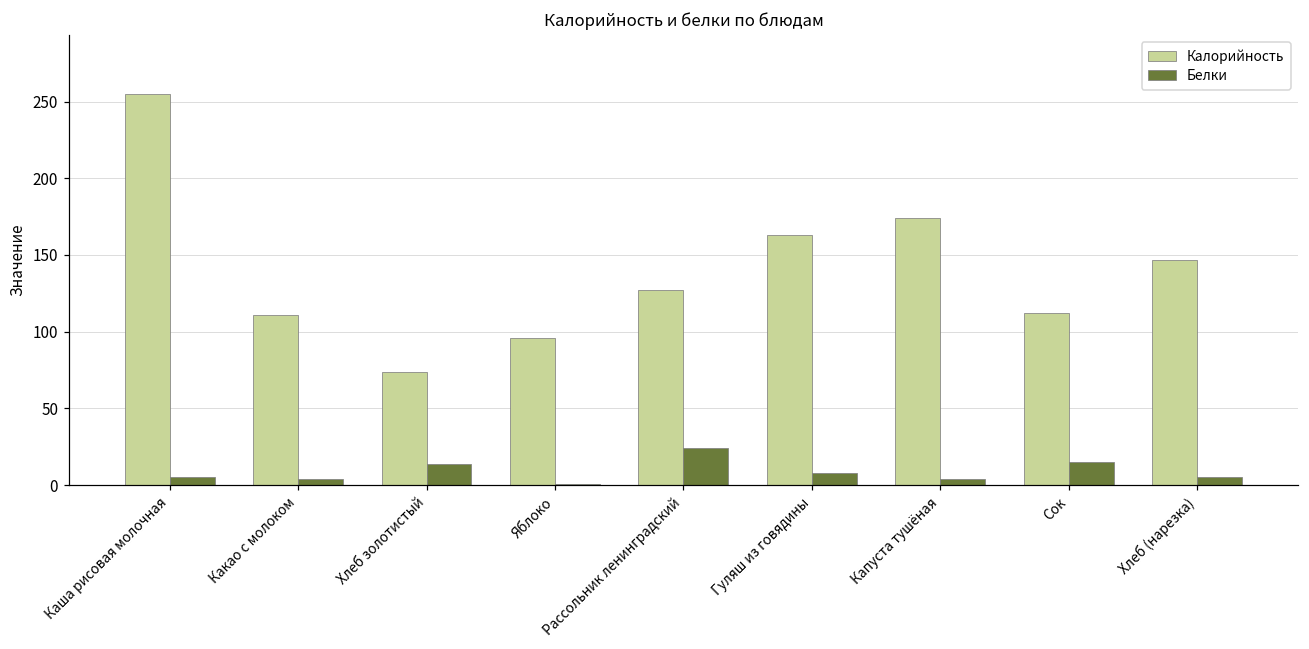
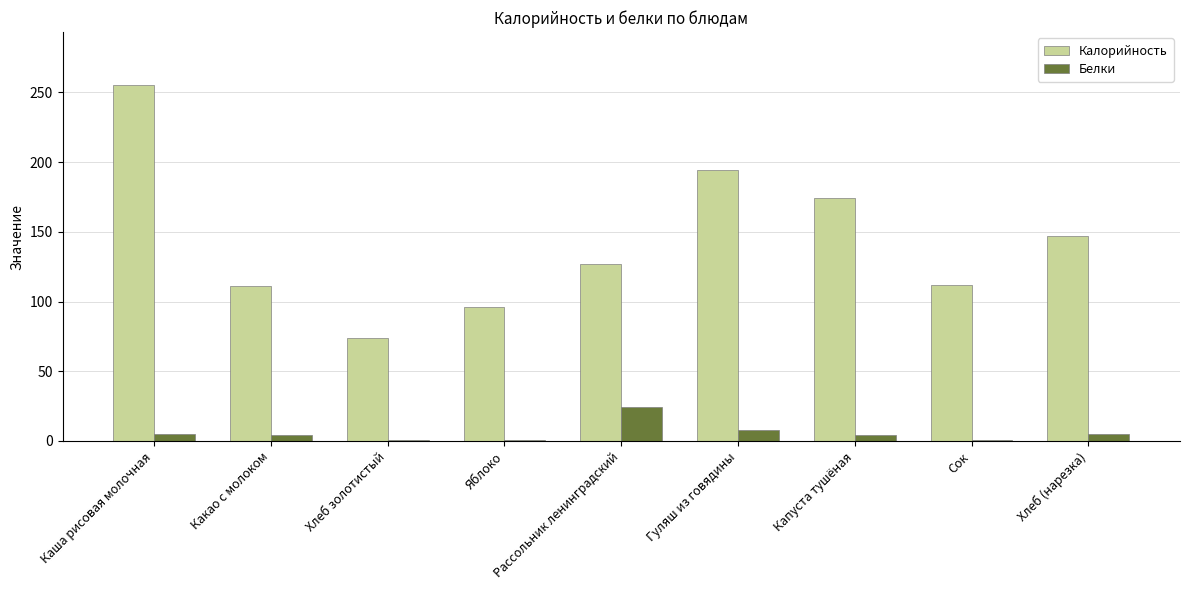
  {
    "Калорийность": {
      "Каша рисовая молочная": 255,
      "Какао с молоком": 111,
      "Хлеб золотистый": 74,
      "Яблоко": 96,
      "Рассольник ленинградский": 127,
-     "Гуляш из говядины": 163,
+     "Гуляш из говядины": 194,
      "Капуста тушёная": 174,
      "Сок": 112,
      "Хлеб (нарезка)": 147
    },
    "Белки": {
      "Каша рисовая молочная": 5,
      "Какао с молоком": 4,
-     "Хлеб золотистый": 14,
+     "Хлеб золотистый": 1,
      "Рассольник ленинградский": 24,
      "Гуляш из говядины": 8,
      "Капуста тушёная": 4,
-     "Сок": 15,
+     "Сок": 1,
      "Хлеб (нарезка)": 5
    }
  }
